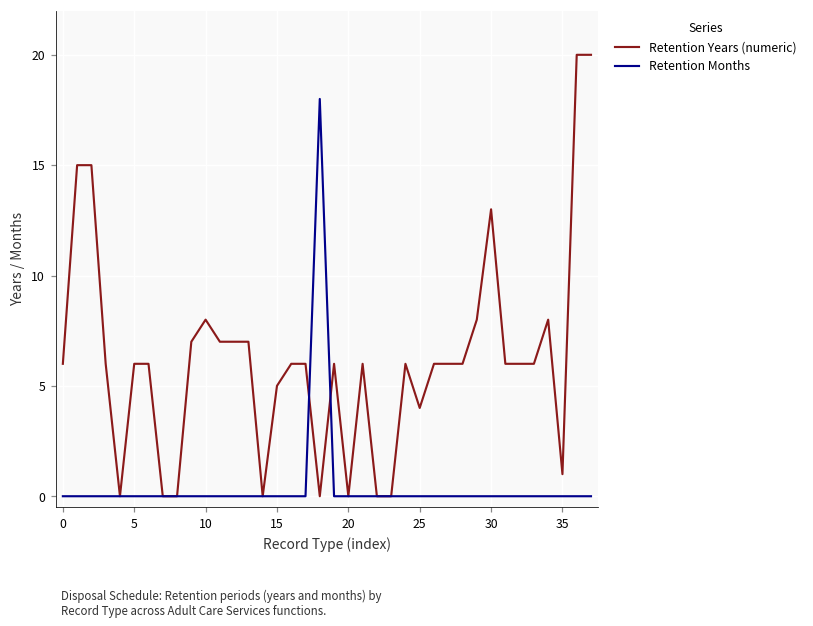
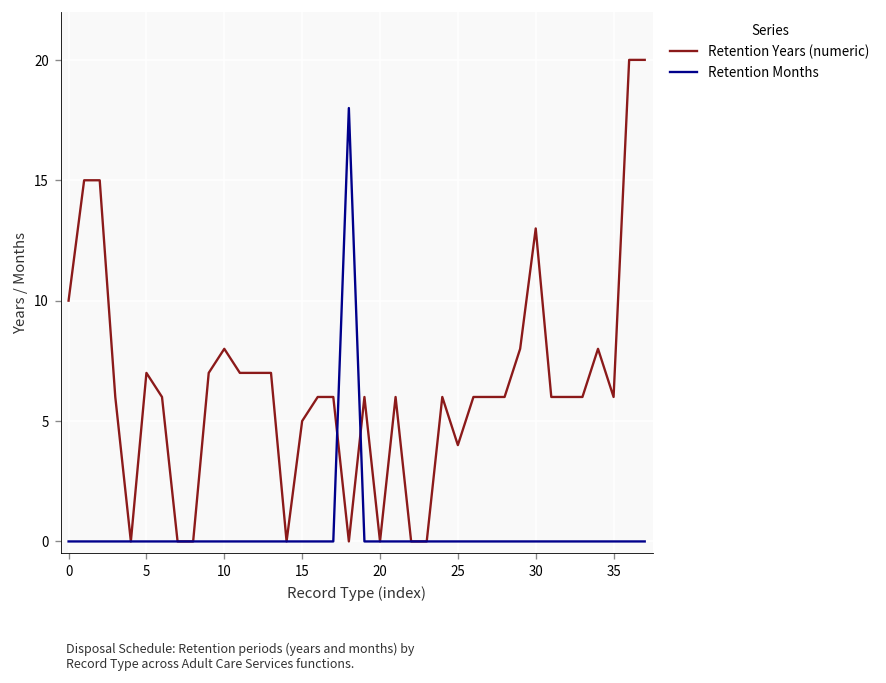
  {
    "Retention Years (numeric)": {
-     "0": 6,
-     "5": 6,
+     "0": 10,
+     "5": 7,
      "10": 8,
      "15": 5,
      "25": 4,
      "30": 13,
-     "35": 1
+     "35": 6
    },
    "Retention Months": {
      "0": 0,
      "5": 0,
      "10": 0,
      "15": 0,
      "25": 0,
      "30": 0,
      "35": 0
    }
  }
